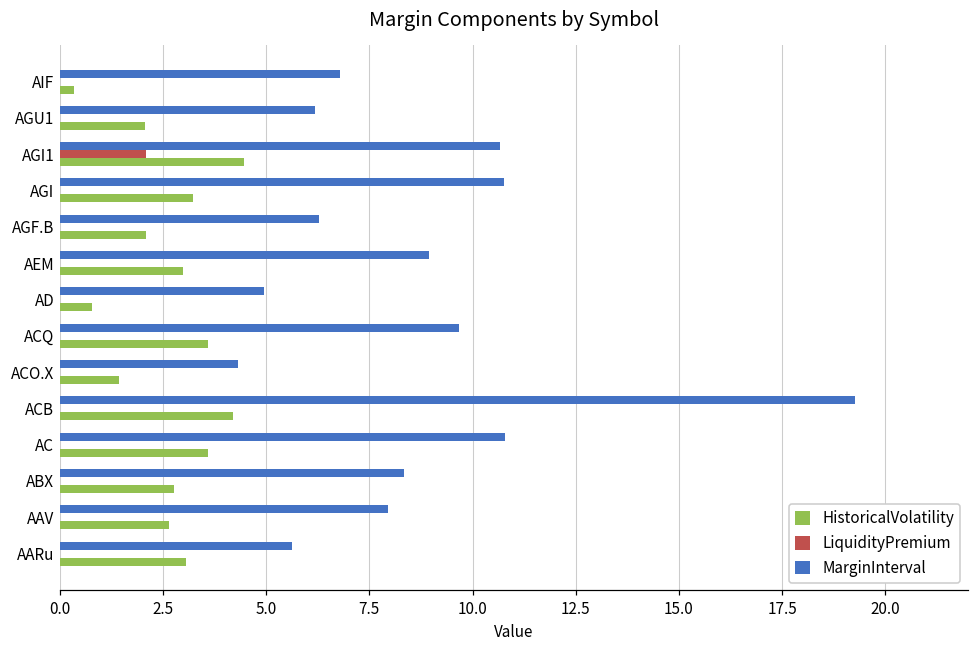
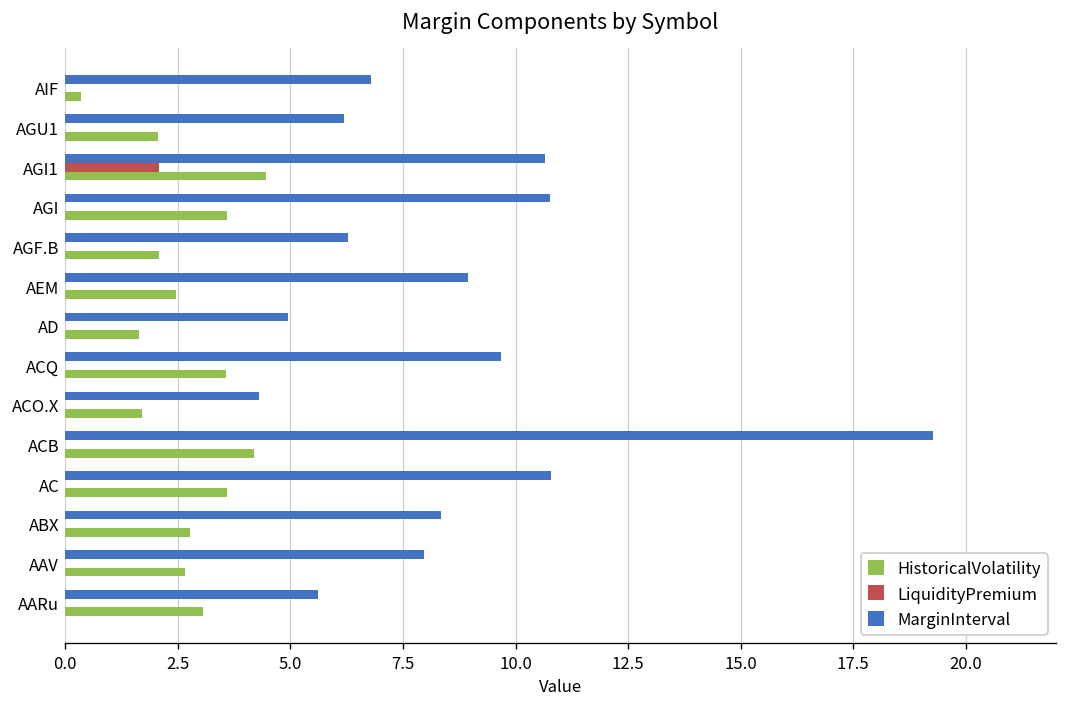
  {
    "HistoricalVolatility": {
      "AIF": 0.4,
      "AGU1": 2.1,
      "AGI1": 4.5,
-     "AGI": 3.2,
+     "AGI": 3.6,
      "AGF.B": 2.1,
-     "AEM": 3.0,
-     "AD": 0.8,
+     "AEM": 2.5,
+     "AD": 1.6,
      "ACQ": 3.6,
-     "ACO.X": 1.4,
+     "ACO.X": 1.7,
      "ACB": 4.2,
      "AC": 3.6,
      "ABX": 2.8,
      "AAV": 2.7,
      "AARu": 3.1
    },
    "LiquidityPremium": {
      "AIF": 0.0,
      "AGU1": 0.0,
      "AGI1": 2.1,
      "AGI": 0.0,
      "AGF.B": 0.0,
      "AEM": 0.0,
      "AD": 0.0,
      "ACQ": 0.0,
      "ACO.X": 0.0,
      "ACB": 0.0,
      "AC": 0.0,
      "ABX": 0.0,
      "AAV": 0.0,
      "AARu": 0.0
    },
    "MarginInterval": {
      "AIF": 6.8,
      "AGU1": 6.2,
      "AGI1": 10.7,
      "AGI": 10.8,
      "AGF.B": 6.3,
      "AEM": 8.9,
      "AD": 4.9,
      "ACQ": 9.7,
      "ACO.X": 4.3,
      "ACB": 19.3,
      "AC": 10.8,
      "ABX": 8.3,
      "AAV": 8.0,
      "AARu": 5.6
    }
  }
